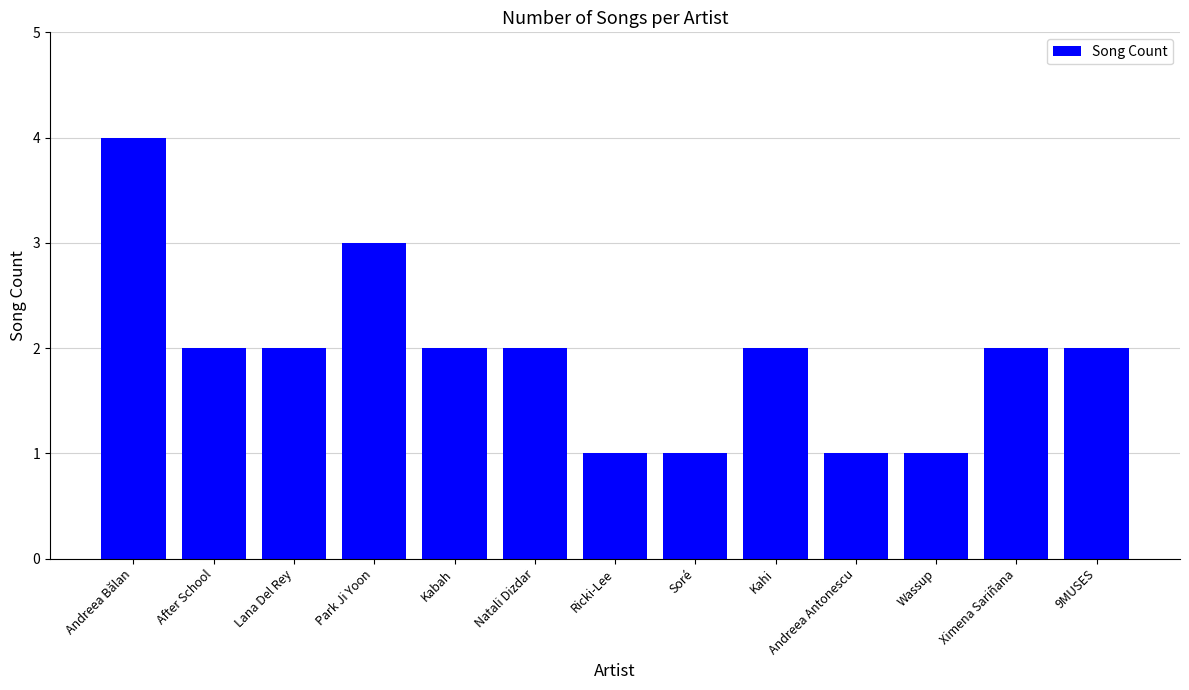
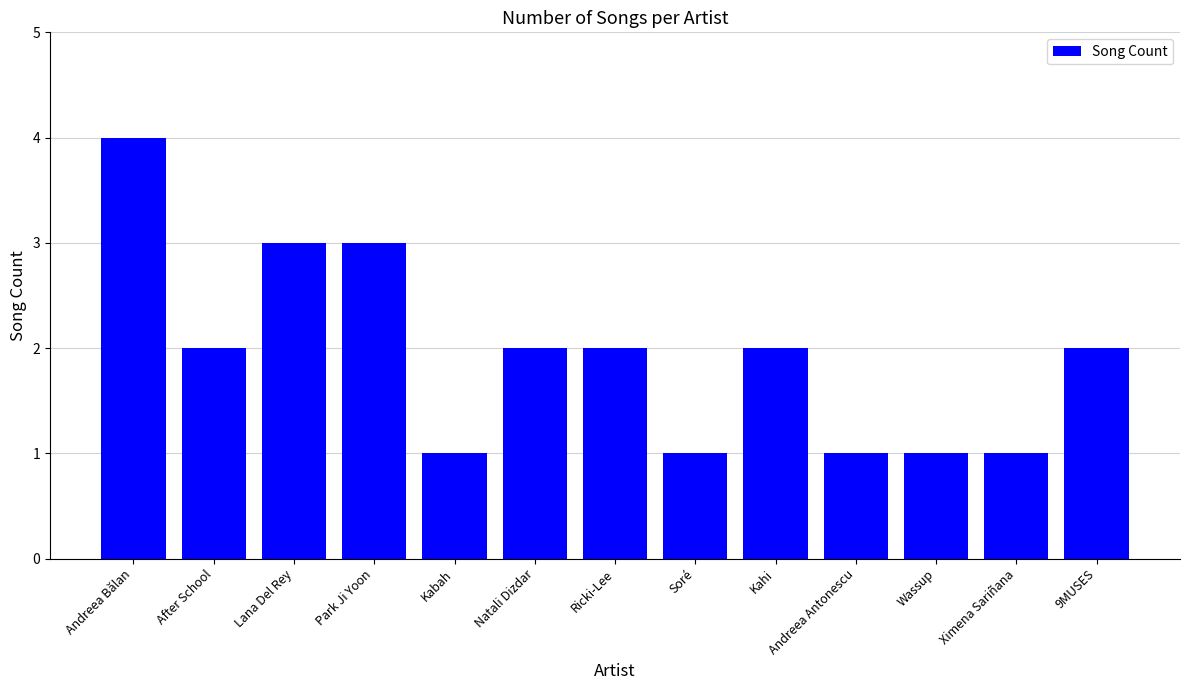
  {
    "Andreea Bălan": 4,
    "After School": 2,
-   "Lana Del Rey": 2,
+   "Lana Del Rey": 3,
    "Park Ji Yoon": 3,
-   "Kabah": 2,
+   "Kabah": 1,
    "Natali Dizdar": 2,
-   "Ricki-Lee": 1,
+   "Ricki-Lee": 2,
    "Soré": 1,
    "Kahi": 2,
    "Andreea Antonescu": 1,
    "Wassup": 1,
-   "Ximena Sariñana": 2,
+   "Ximena Sariñana": 1,
    "9MUSES": 2
  }
